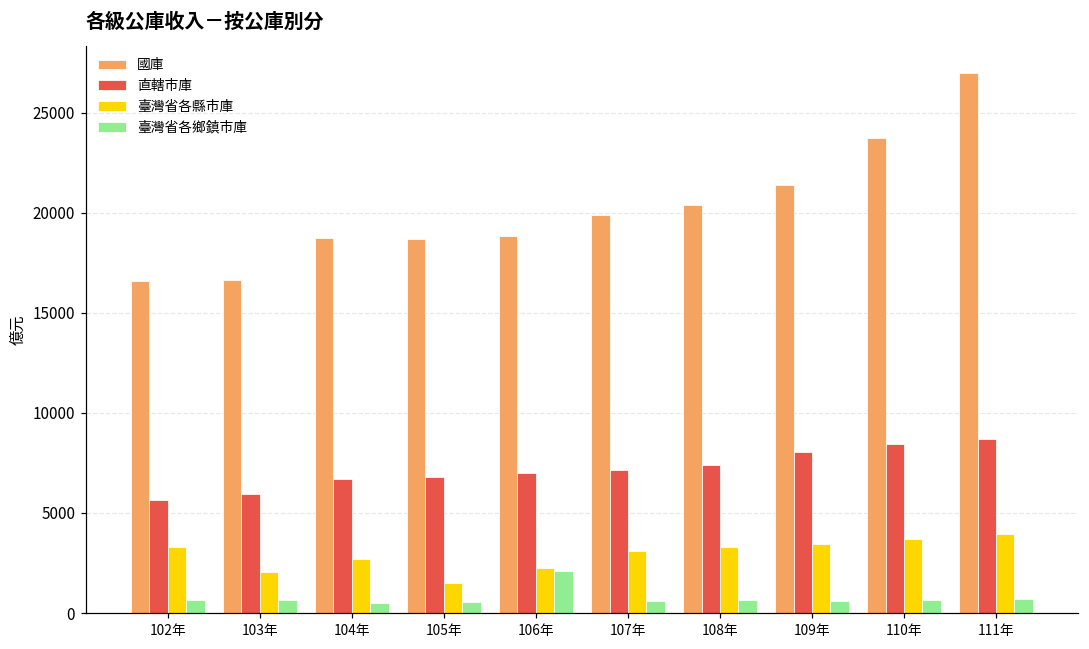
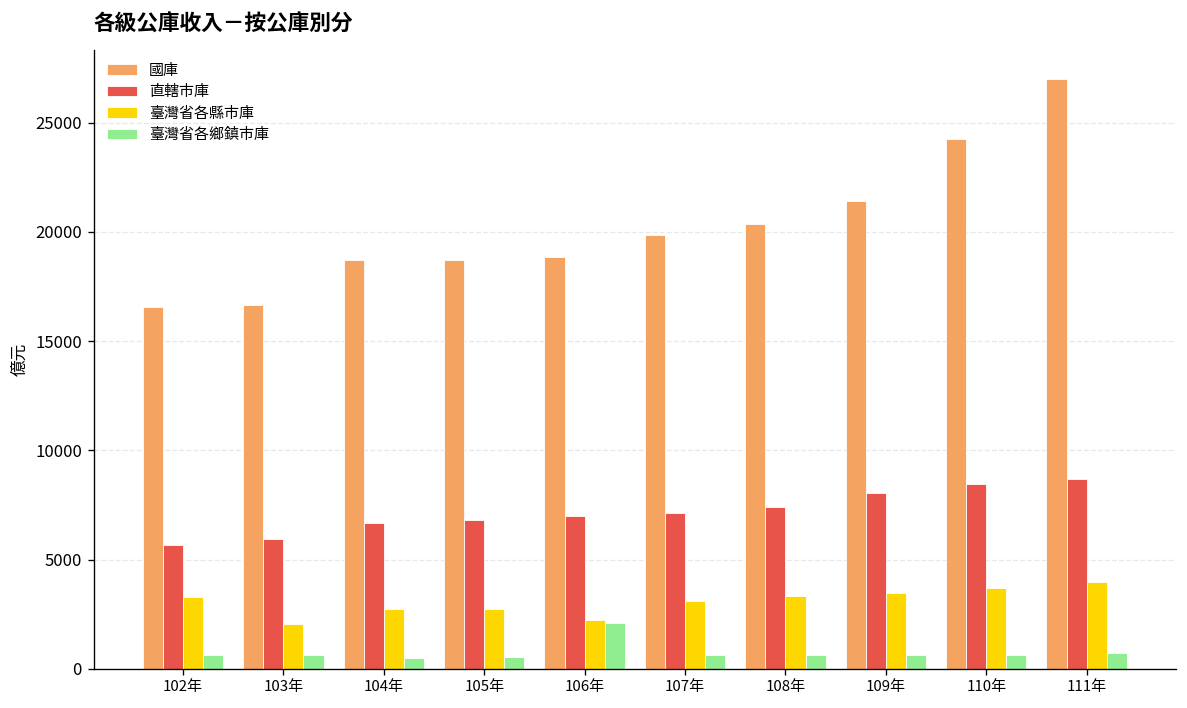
  {
    "國庫": {
      "102年": 16600,
      "103年": 16700,
      "104年": 18700,
      "105年": 18700,
      "106年": 18800,
      "107年": 19900,
      "108年": 20400,
      "109年": 21400,
-     "110年": 23700,
+     "110年": 24300,
      "111年": 27000
    },
    "直轄市庫": {
      "102年": 5700,
      "103年": 5900,
      "104年": 6700,
      "105年": 6800,
      "106年": 7000,
      "107年": 7200,
      "108年": 7400,
      "109年": 8100,
      "110年": 8500,
      "111年": 8700
    },
    "臺灣省各縣市庫": {
      "102年": 3300,
      "103年": 2000,
      "104年": 2700,
-     "105年": 1500,
+     "105年": 2700,
      "106年": 2200,
      "107年": 3100,
      "108年": 3300,
      "109年": 3500,
      "110年": 3700,
      "111年": 4000
    },
    "臺灣省各鄉鎮市庫": {
      "102年": 600,
      "103年": 600,
      "104年": 500,
      "105年": 500,
      "106年": 2100,
      "107年": 600,
      "108年": 600,
      "109年": 600,
      "110年": 600,
      "111年": 700
    }
  }
